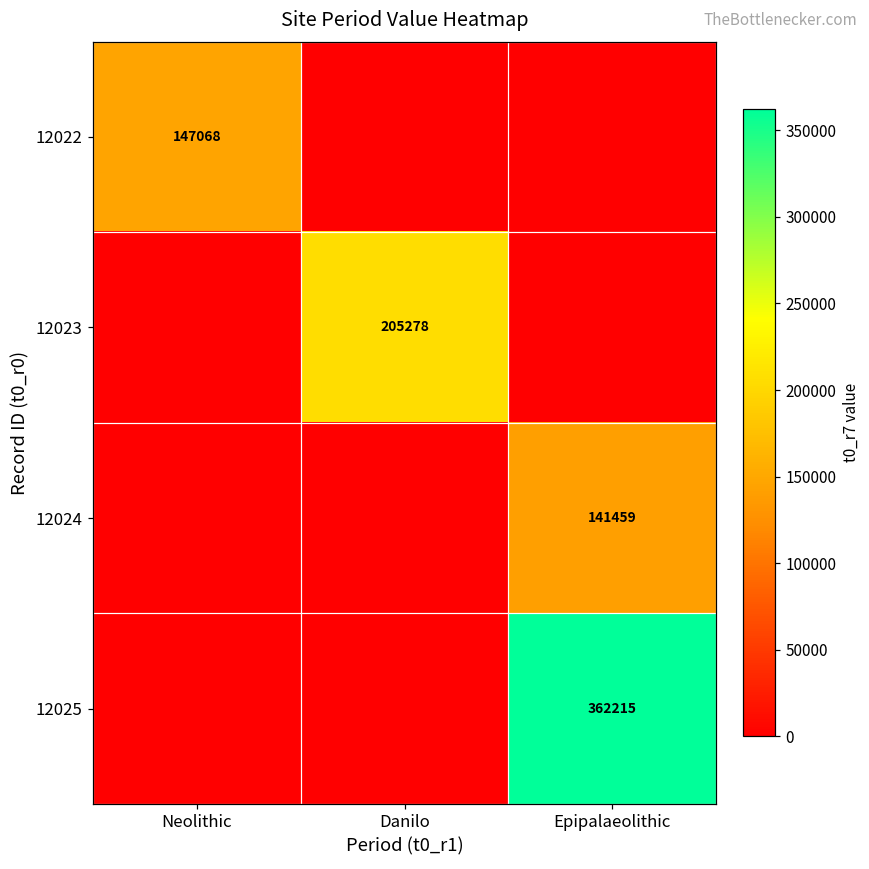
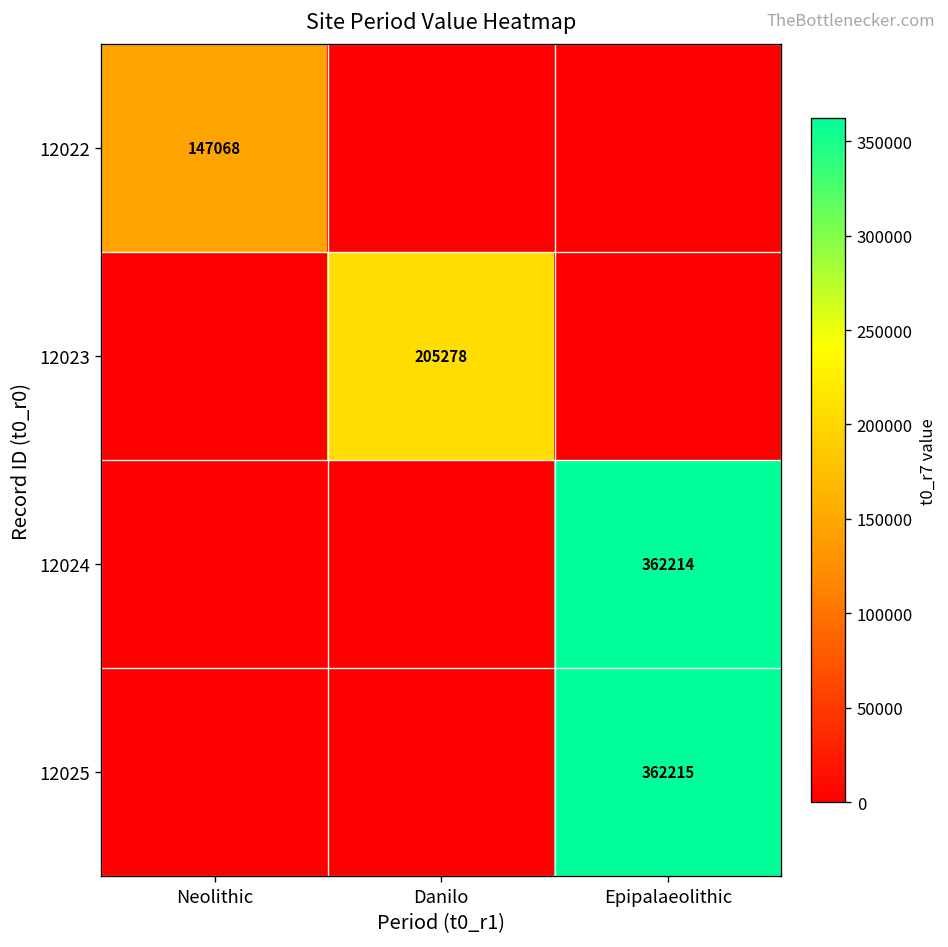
  {
    "12022": {
      "Neolithic": 147068
    },
    "12023": {
      "Danilo": 205278
    },
    "12024": {
-     "Epipalaeolithic": 141459
+     "Epipalaeolithic": 362214
    },
    "12025": {
      "Epipalaeolithic": 362215
    }
  }
